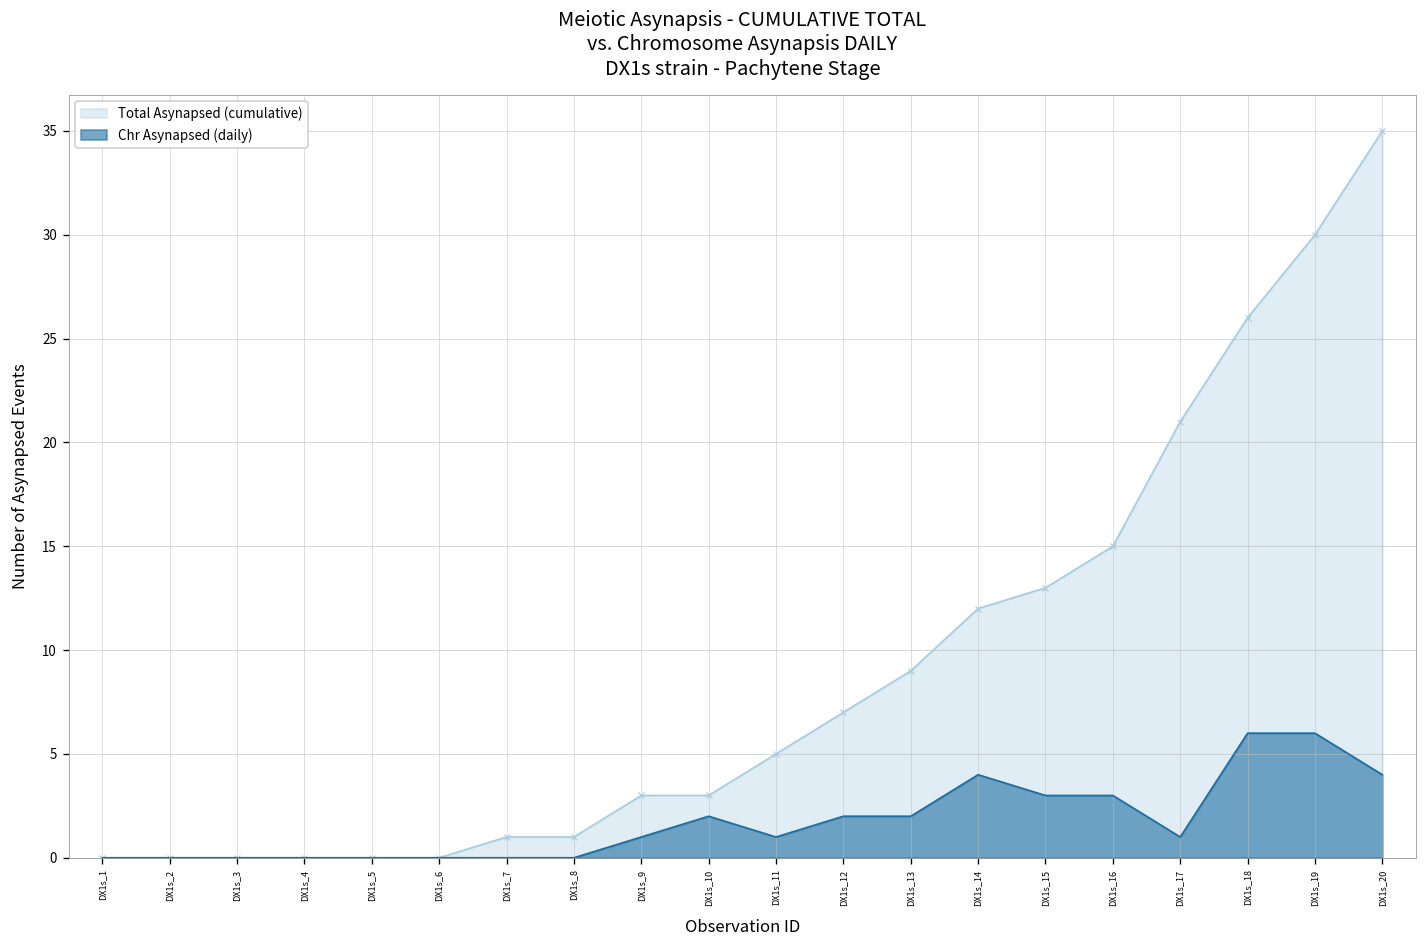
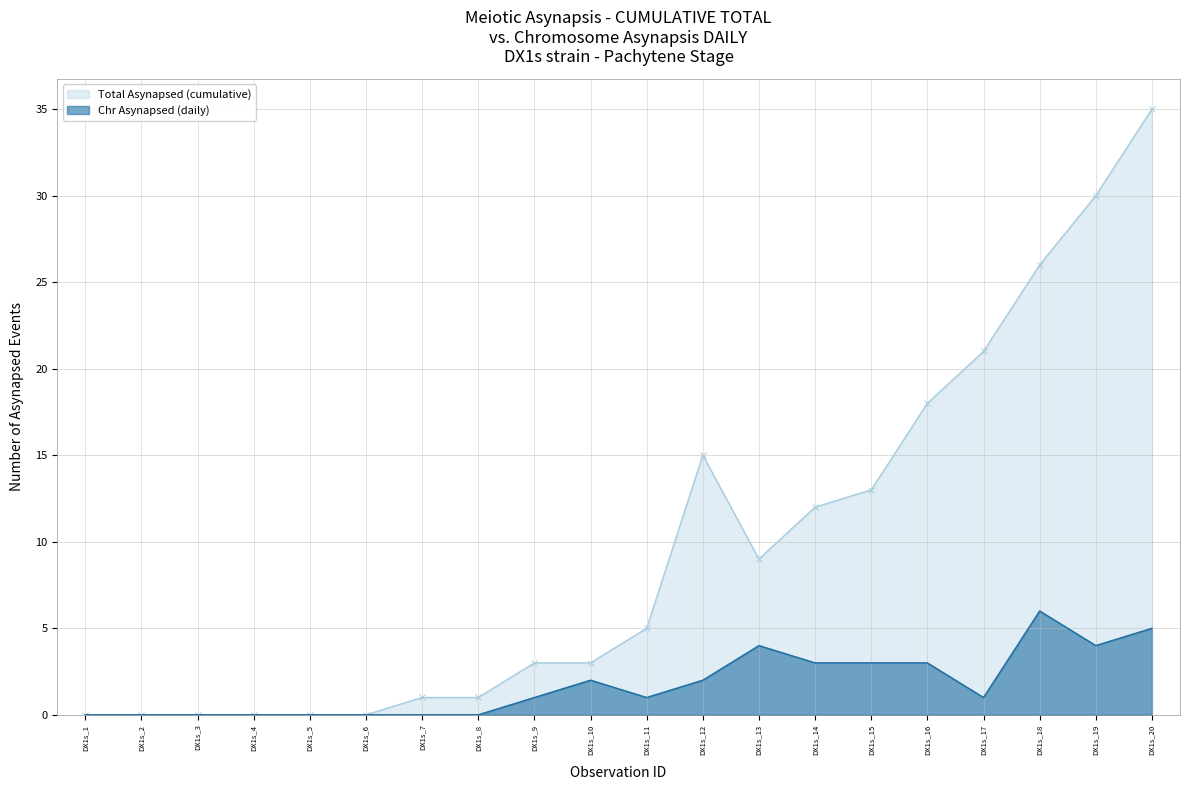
  {
    "Total Asynapsed (cumulative)": {
      "DX1s_7": 1,
      "DX1s_8": 1,
      "DX1s_9": 3,
      "DX1s_10": 3,
      "DX1s_11": 5,
-     "DX1s_12": 7,
+     "DX1s_12": 15,
      "DX1s_13": 9,
      "DX1s_14": 12,
      "DX1s_15": 13,
-     "DX1s_16": 15,
+     "DX1s_16": 18,
      "DX1s_17": 21,
      "DX1s_18": 26,
      "DX1s_19": 30,
      "DX1s_20": 35
    },
    "Chr Asynapsed (daily)": {
      "DX1s_7": 0,
      "DX1s_8": 0,
      "DX1s_9": 1,
      "DX1s_10": 2,
      "DX1s_11": 1,
      "DX1s_12": 2,
-     "DX1s_13": 2,
-     "DX1s_14": 4,
+     "DX1s_13": 4,
+     "DX1s_14": 3,
      "DX1s_15": 3,
      "DX1s_16": 3,
      "DX1s_17": 1,
      "DX1s_18": 6,
-     "DX1s_19": 6,
-     "DX1s_20": 4
+     "DX1s_19": 4,
+     "DX1s_20": 5
    }
  }
